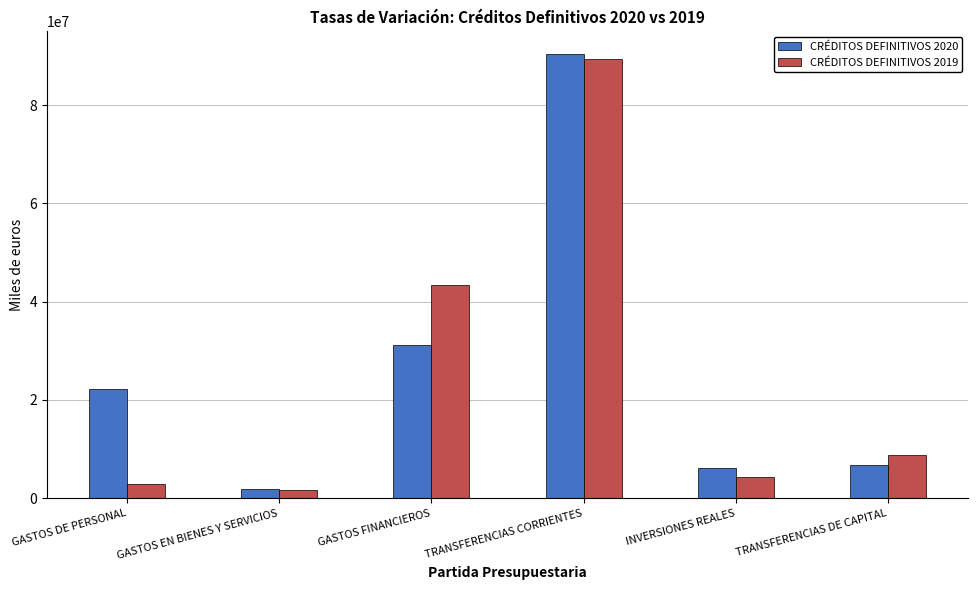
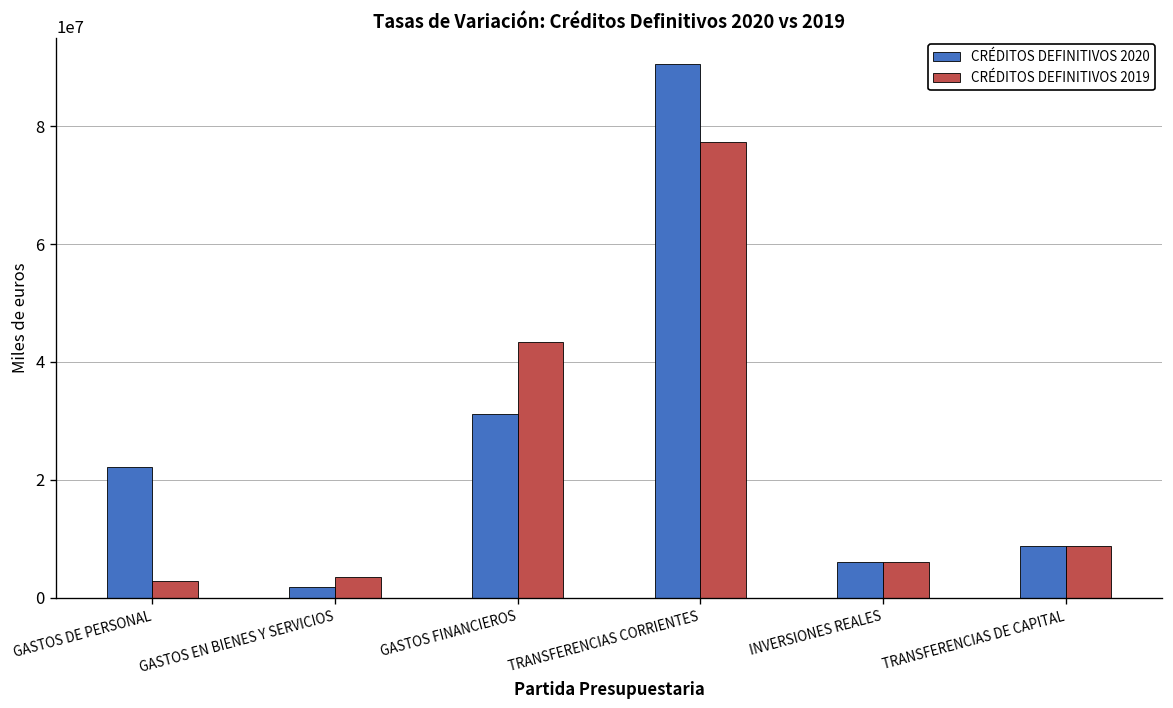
  {
    "CRÉDITOS DEFINITIVOS 2020": {
      "GASTOS DE PERSONAL": 22000000,
      "GASTOS EN BIENES Y SERVICIOS": 2000000,
      "GASTOS FINANCIEROS": 31000000,
      "TRANSFERENCIAS CORRIENTES": 90000000,
      "INVERSIONES REALES": 6000000,
-     "TRANSFERENCIAS DE CAPITAL": 7000000
+     "TRANSFERENCIAS DE CAPITAL": 9000000
    },
    "CRÉDITOS DEFINITIVOS 2019": {
      "GASTOS DE PERSONAL": 3000000,
-     "GASTOS EN BIENES Y SERVICIOS": 2000000,
+     "GASTOS EN BIENES Y SERVICIOS": 4000000,
      "GASTOS FINANCIEROS": 43000000,
-     "TRANSFERENCIAS CORRIENTES": 89000000,
-     "INVERSIONES REALES": 4000000,
+     "TRANSFERENCIAS CORRIENTES": 77000000,
+     "INVERSIONES REALES": 6000000,
      "TRANSFERENCIAS DE CAPITAL": 9000000
    }
  }
